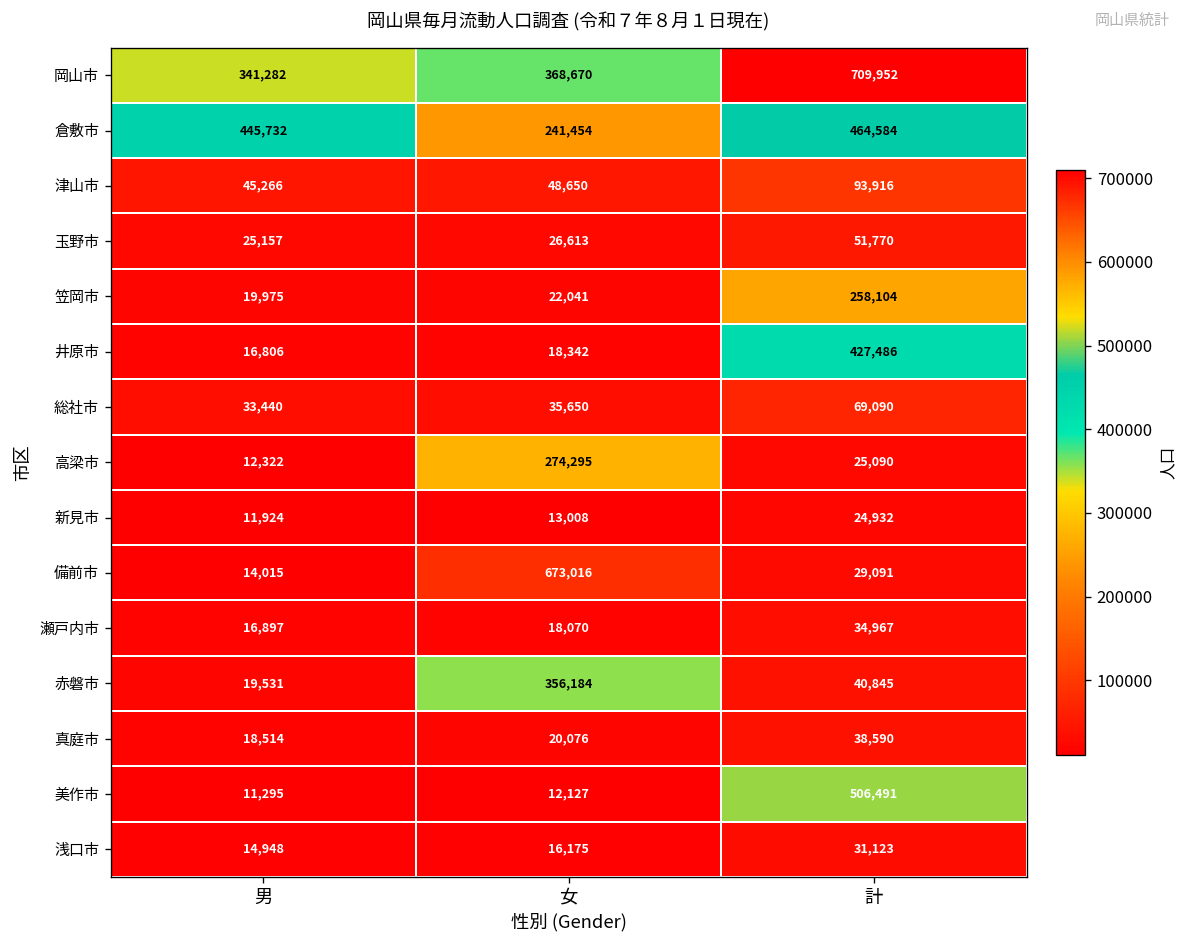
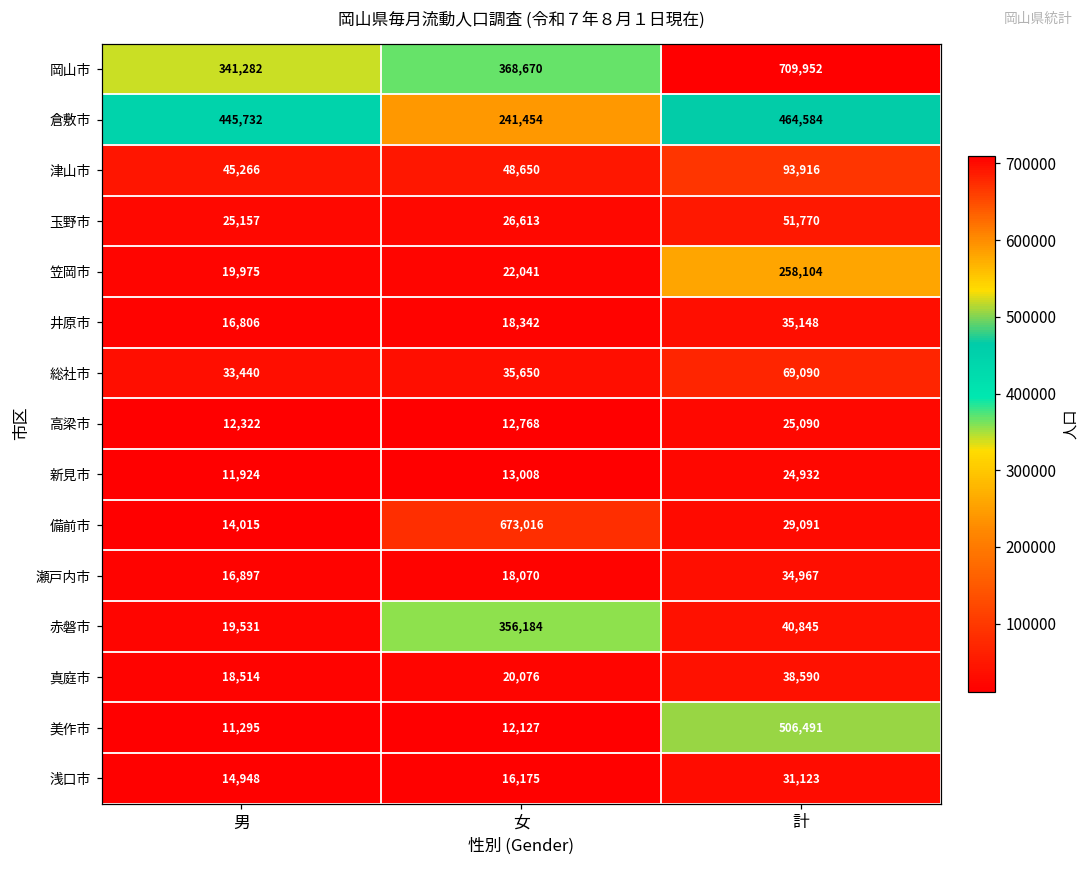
  {
    "岡山市": {
      "男": "341,282",
      "女": "368,670",
      "計": "709,952"
    },
    "倉敷市": {
      "男": "445,732",
      "女": "241,454",
      "計": "464,584"
    },
    "津山市": {
      "男": "45,266",
      "女": "48,650",
      "計": "93,916"
    },
    "玉野市": {
      "男": "25,157",
      "女": "26,613",
      "計": "51,770"
    },
    "笠岡市": {
      "男": "19,975",
      "女": "22,041",
      "計": "258,104"
    },
    "井原市": {
      "男": "16,806",
      "女": "18,342",
-     "計": "427,486"
+     "計": "35,148"
    },
    "総社市": {
      "男": "33,440",
      "女": "35,650",
      "計": "69,090"
    },
    "高梁市": {
      "男": "12,322",
-     "女": "274,295",
+     "女": "12,768",
      "計": "25,090"
    },
    "新見市": {
      "男": "11,924",
      "女": "13,008",
      "計": "24,932"
    },
    "備前市": {
      "男": "14,015",
      "女": "673,016",
      "計": "29,091"
    },
    "瀬戸内市": {
      "男": "16,897",
      "女": "18,070",
      "計": "34,967"
    },
    "赤磐市": {
      "男": "19,531",
      "女": "356,184",
      "計": "40,845"
    },
    "真庭市": {
      "男": "18,514",
      "女": "20,076",
      "計": "38,590"
    },
    "美作市": {
      "男": "11,295",
      "女": "12,127",
      "計": "506,491"
    },
    "浅口市": {
      "男": "14,948",
      "女": "16,175",
      "計": "31,123"
    }
  }
